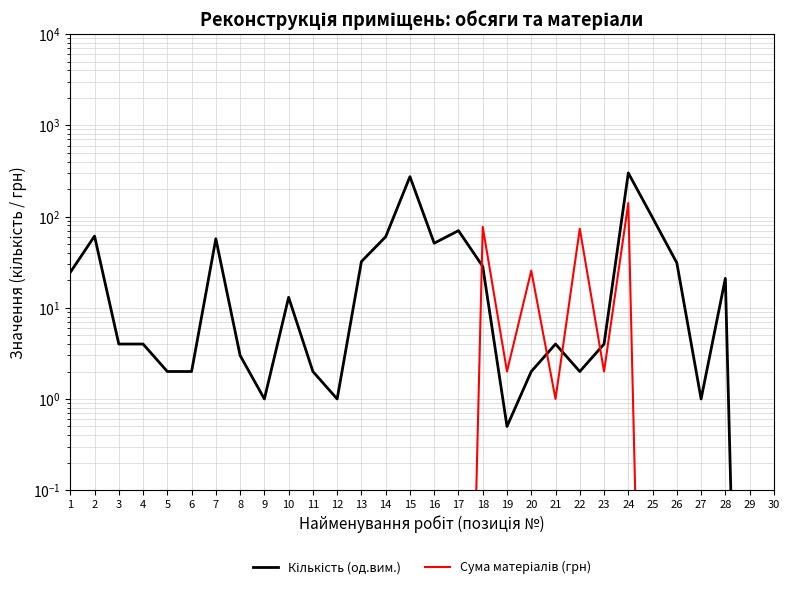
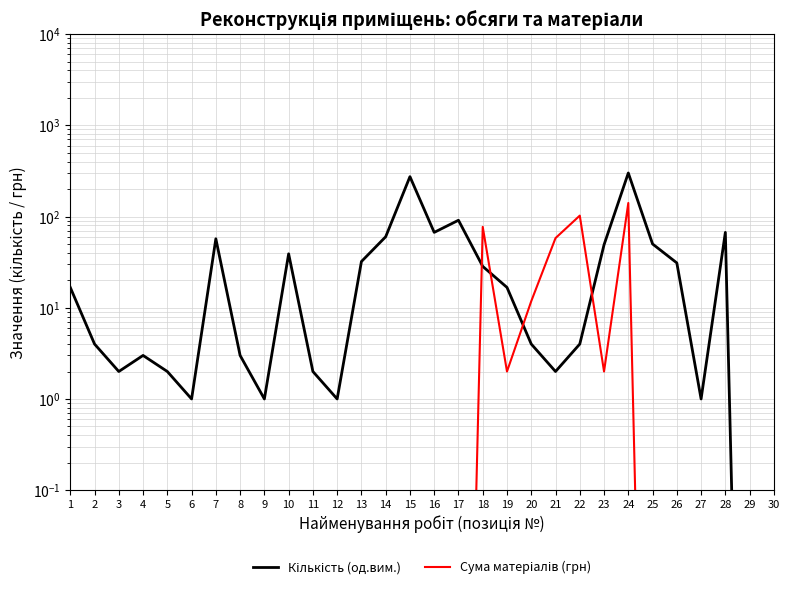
  {
    "Кількість (од.вим.)": {
-     "1": 24,
-     "2": 60,
-     "3": 4,
-     "4": 4,
+     "1": 17,
+     "2": 4,
+     "3": 2.0,
+     "4": 3.0,
      "5": 2.0,
-     "6": 2.0,
+     "6": 1.0,
      "7": 60,
      "8": 3.0,
      "9": 1.0,
-     "10": 13,
+     "10": 39,
      "11": 2.0,
      "12": 1.0,
      "13": 32,
      "14": 60,
      "15": 270,
-     "16": 50,
-     "17": 70,
+     "16": 70,
+     "17": 90,
      "18": 28,
-     "19": 0.5,
-     "20": 2.0,
-     "21": 4,
-     "22": 2.0,
-     "23": 4,
+     "19": 17,
+     "20": 4,
+     "21": 2.0,
+     "22": 4,
+     "23": 50,
      "24": 300,
-     "25": 100,
+     "25": 50,
      "26": 31,
      "27": 1.0,
-     "28": 21
+     "28": 70
    },
    "Сума матеріалів (грн)": {
      "18": 80,
      "19": 2.0,
-     "20": 26,
-     "21": 1.0,
-     "22": 70,
+     "20": 12,
+     "21": 60,
+     "22": 100,
      "23": 2.0,
      "24": 140
    }
  }
